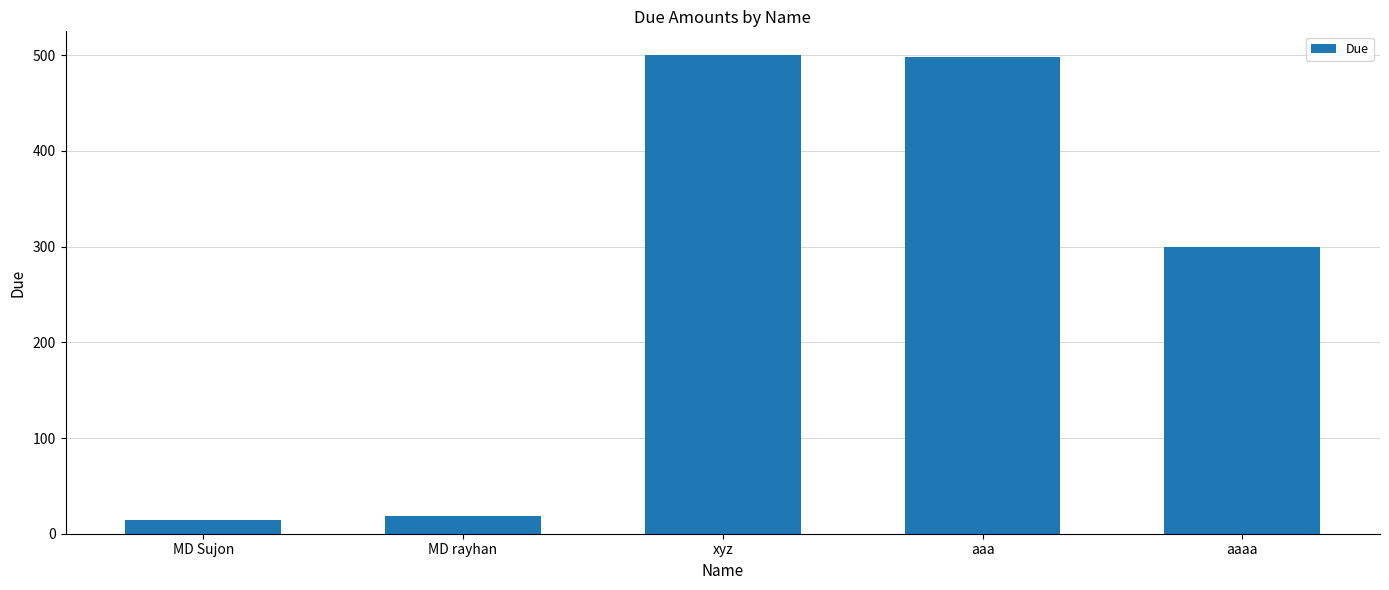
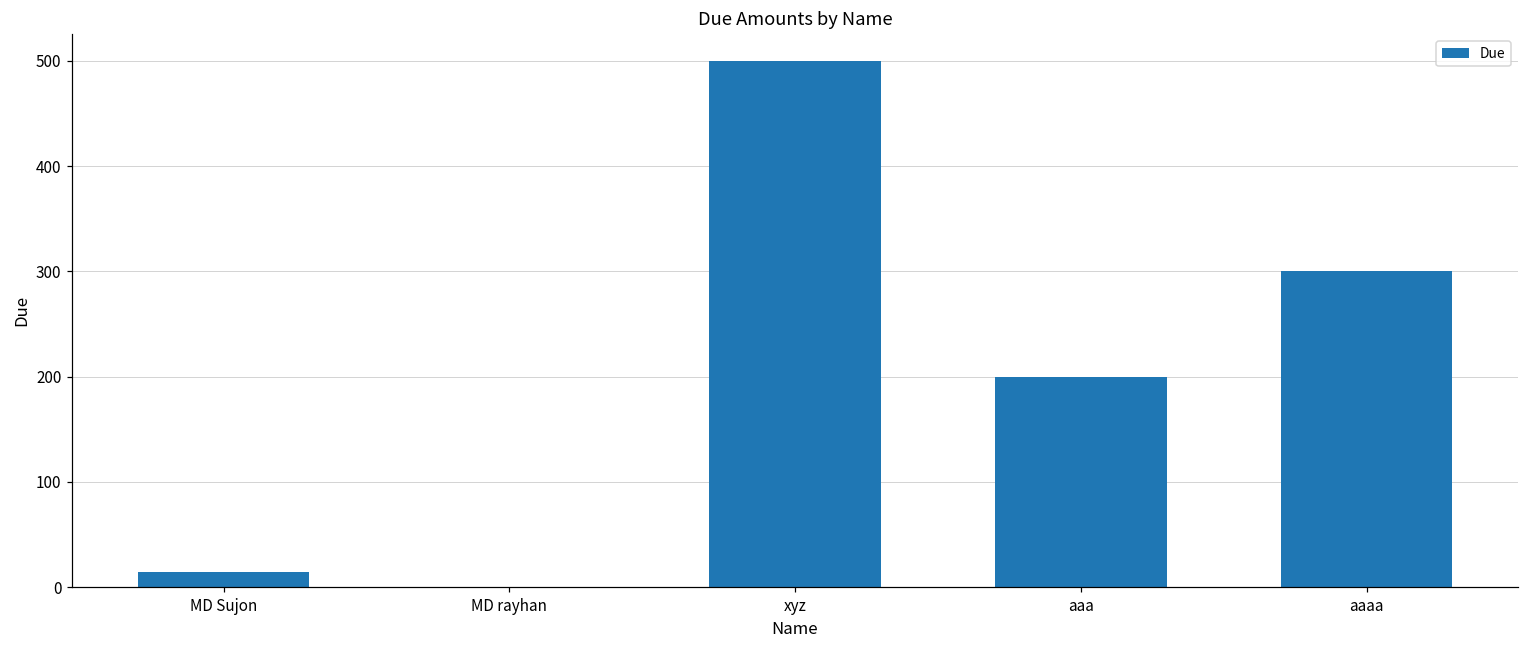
  {
    "MD Sujon": 10,
-   "MD rayhan": 20,
+   "MD rayhan": 0,
    "xyz": 500,
-   "aaa": 500,
+   "aaa": 200,
    "aaaa": 300
  }
